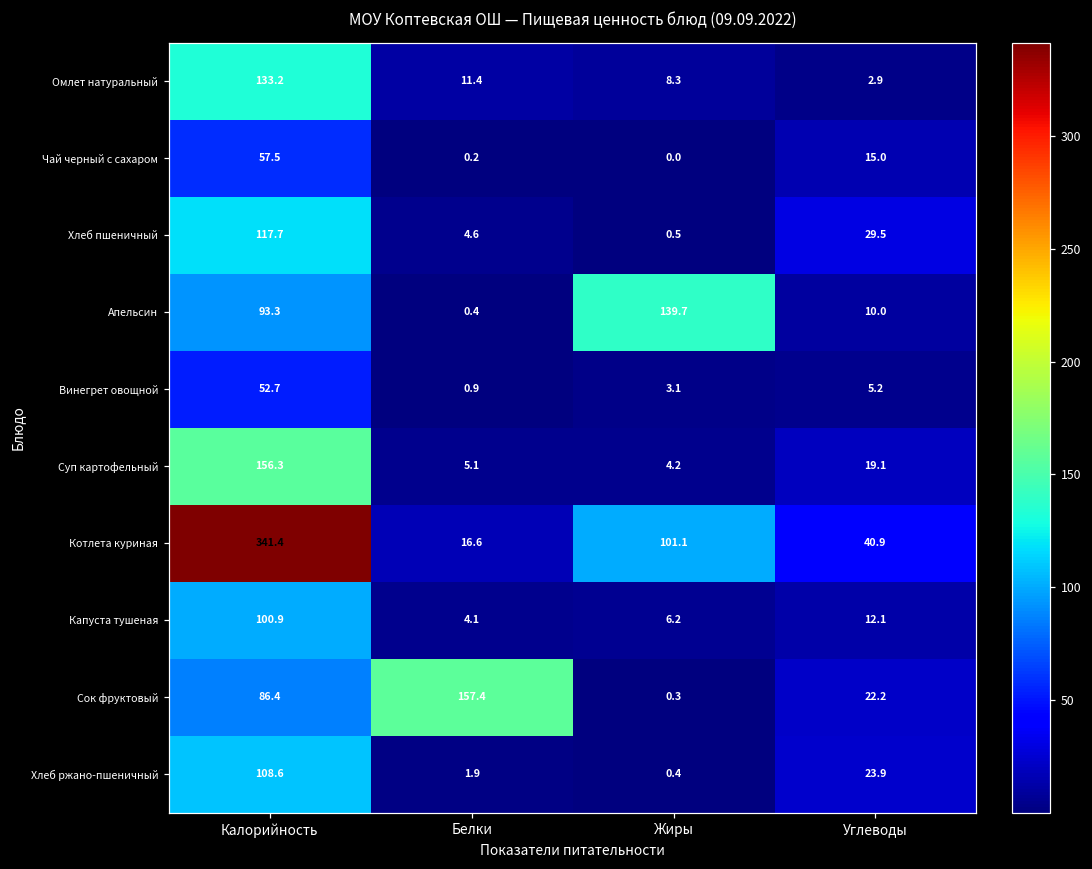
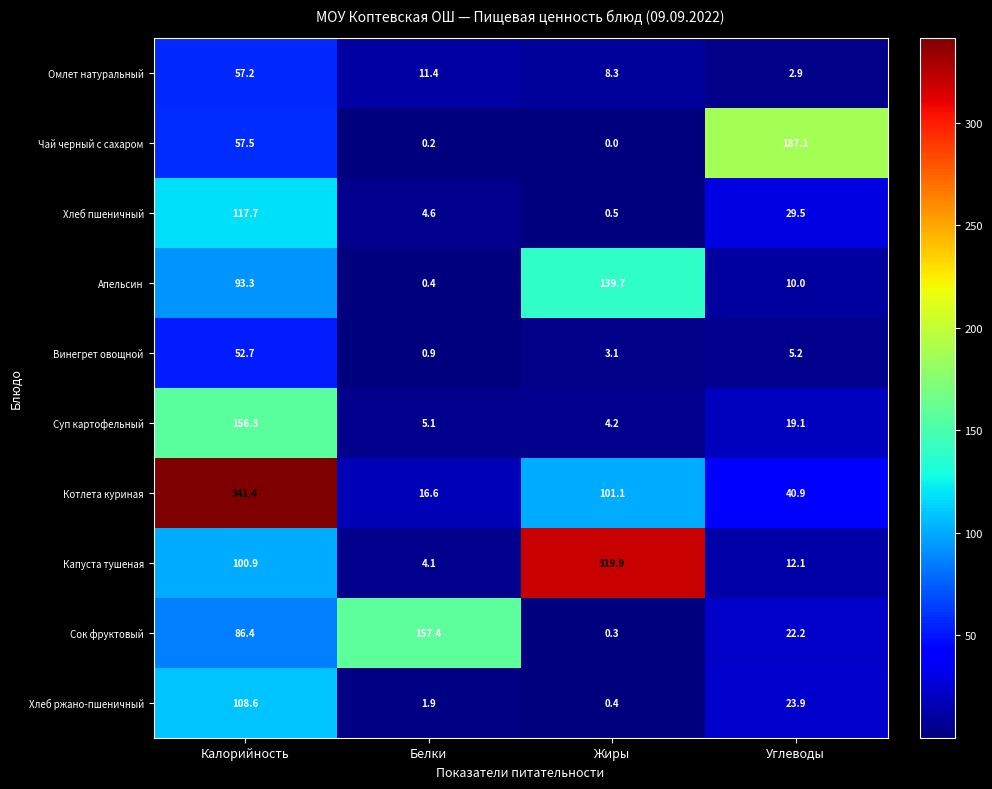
  {
    "Омлет натуральный": {
-     "Калорийность": 133.2,
+     "Калорийность": 57.2,
      "Белки": 11.4,
      "Жиры": 8.3,
      "Углеводы": 2.9
    },
    "Чай черный с сахаром": {
      "Калорийность": 57.5,
      "Белки": 0.2,
      "Жиры": 0.0,
-     "Углеводы": 15.0
+     "Углеводы": 187.1
    },
    "Хлеб пшеничный": {
      "Калорийность": 117.7,
      "Белки": 4.6,
      "Жиры": 0.5,
      "Углеводы": 29.5
    },
    "Апельсин": {
      "Калорийность": 93.3,
      "Белки": 0.4,
      "Жиры": 139.7,
      "Углеводы": 10.0
    },
    "Винегрет овощной": {
      "Калорийность": 52.7,
      "Белки": 0.9,
      "Жиры": 3.1,
      "Углеводы": 5.2
    },
    "Суп картофельный": {
      "Калорийность": 156.3,
      "Белки": 5.1,
      "Жиры": 4.2,
      "Углеводы": 19.1
    },
    "Котлета куриная": {
      "Калорийность": 341.4,
      "Белки": 16.6,
      "Жиры": 101.1,
      "Углеводы": 40.9
    },
    "Капуста тушеная": {
      "Калорийность": 100.9,
      "Белки": 4.1,
-     "Жиры": 6.2,
+     "Жиры": 319.9,
      "Углеводы": 12.1
    },
    "Сок фруктовый": {
      "Калорийность": 86.4,
      "Белки": 157.4,
      "Жиры": 0.3,
      "Углеводы": 22.2
    },
    "Хлеб ржано-пшеничный": {
      "Калорийность": 108.6,
      "Белки": 1.9,
      "Жиры": 0.4,
      "Углеводы": 23.9
    }
  }
